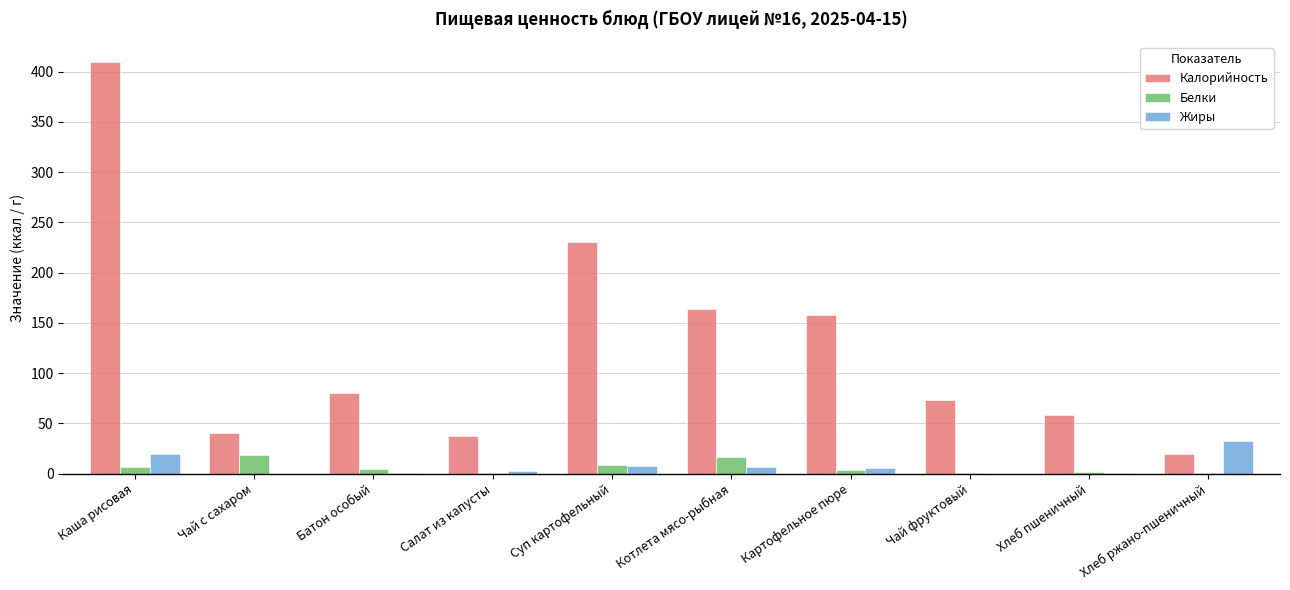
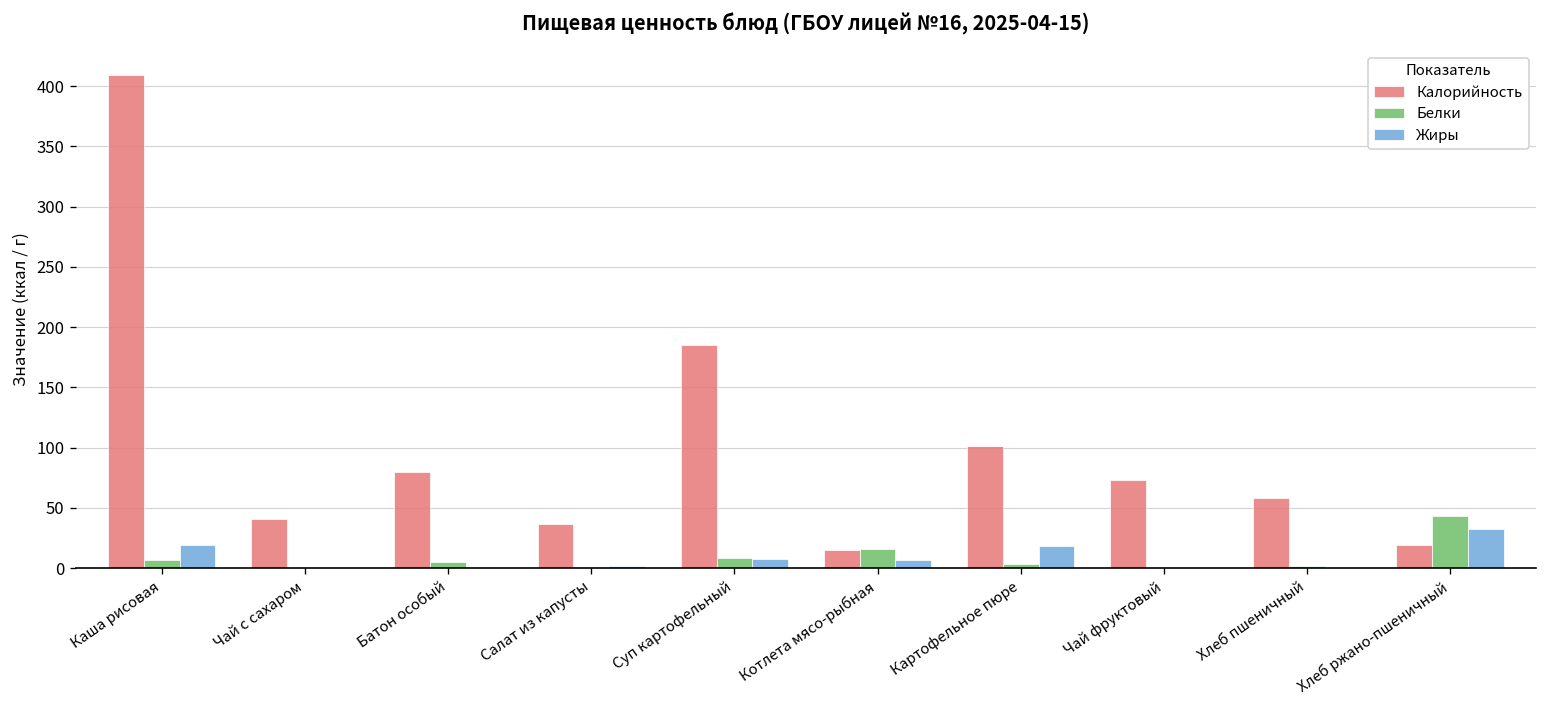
  {
    "Калорийность": {
      "Каша рисовая": 409,
      "Чай с сахаром": 41,
      "Батон особый": 80,
      "Салат из капусты": 37,
-     "Суп картофельный": 230,
-     "Котлета мясо-рыбная": 163,
-     "Картофельное пюре": 157,
+     "Суп картофельный": 185,
+     "Котлета мясо-рыбная": 15,
+     "Картофельное пюре": 101,
      "Чай фруктовый": 73,
      "Хлеб пшеничный": 58,
      "Хлеб ржано-пшеничный": 19
    },
    "Белки": {
      "Каша рисовая": 7,
-     "Чай с сахаром": 18,
+     "Чай с сахаром": 0,
      "Батон особый": 5,
      "Суп картофельный": 9,
      "Котлета мясо-рыбная": 16,
      "Картофельное пюре": 3,
-     "Хлеб ржано-пшеничный": 1
+     "Хлеб ржано-пшеничный": 43
    },
    "Жиры": {
      "Каша рисовая": 19,
      "Суп картофельный": 8,
      "Котлета мясо-рыбная": 7,
-     "Картофельное пюре": 6,
+     "Картофельное пюре": 19,
      "Хлеб ржано-пшеничный": 32
    }
  }
